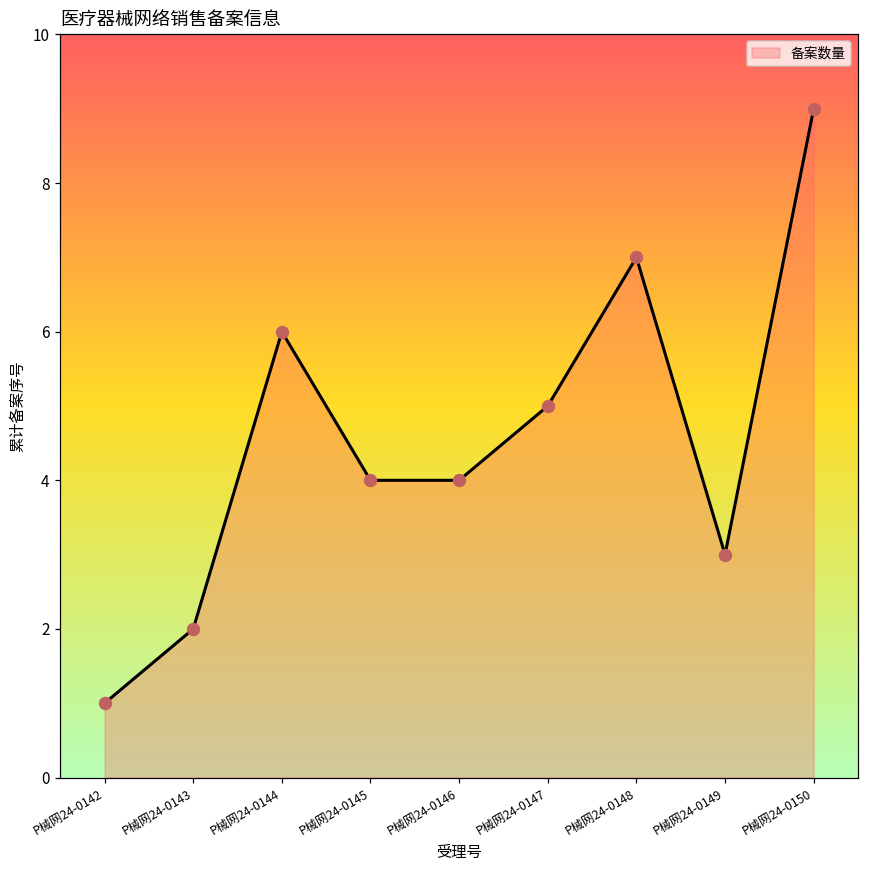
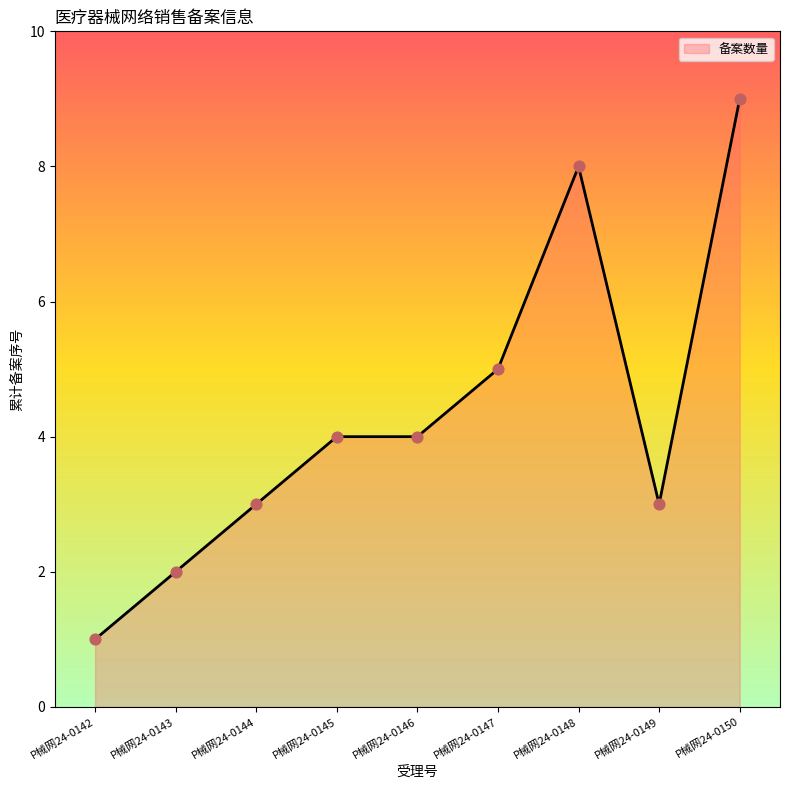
  {
    "P械网24-0142": 1,
    "P械网24-0143": 2,
-   "P械网24-0144": 6,
+   "P械网24-0144": 3,
    "P械网24-0145": 4,
    "P械网24-0146": 4,
    "P械网24-0147": 5,
-   "P械网24-0148": 7,
+   "P械网24-0148": 8,
    "P械网24-0149": 3,
    "P械网24-0150": 9
  }
